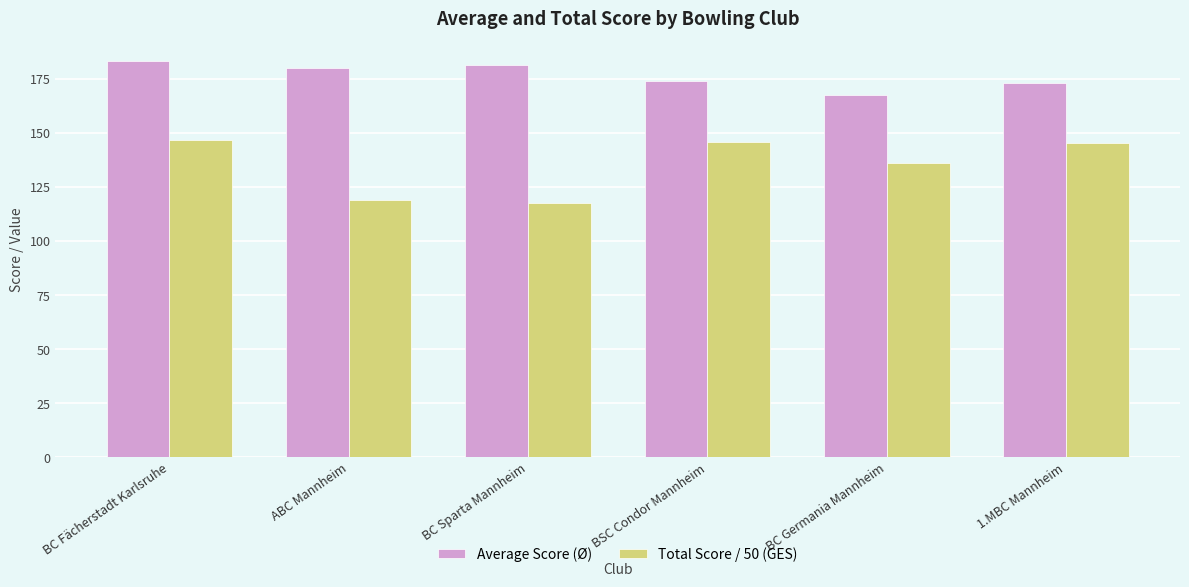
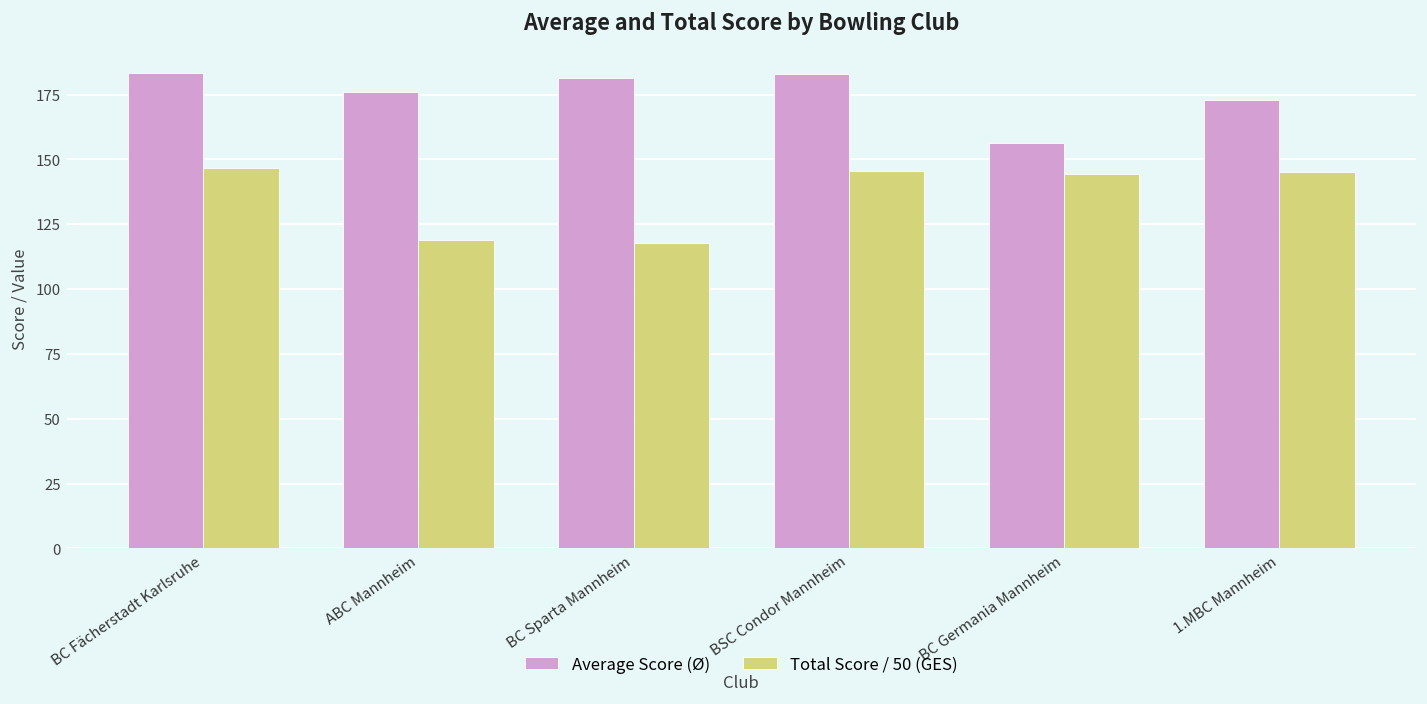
  {
    "Average Score (Ø)": {
      "BC Fächerstadt Karlsruhe": 183,
-     "ABC Mannheim": 180,
+     "ABC Mannheim": 176,
      "BC Sparta Mannheim": 182,
-     "BSC Condor Mannheim": 174,
-     "BC Germania Mannheim": 168,
+     "BSC Condor Mannheim": 183,
+     "BC Germania Mannheim": 156,
      "1.MBC Mannheim": 173
    },
    "Total Score / 50 (GES)": {
      "BC Fächerstadt Karlsruhe": 147,
      "ABC Mannheim": 119,
      "BC Sparta Mannheim": 118,
      "BSC Condor Mannheim": 146,
-     "BC Germania Mannheim": 136,
+     "BC Germania Mannheim": 144,
      "1.MBC Mannheim": 145
    }
  }
